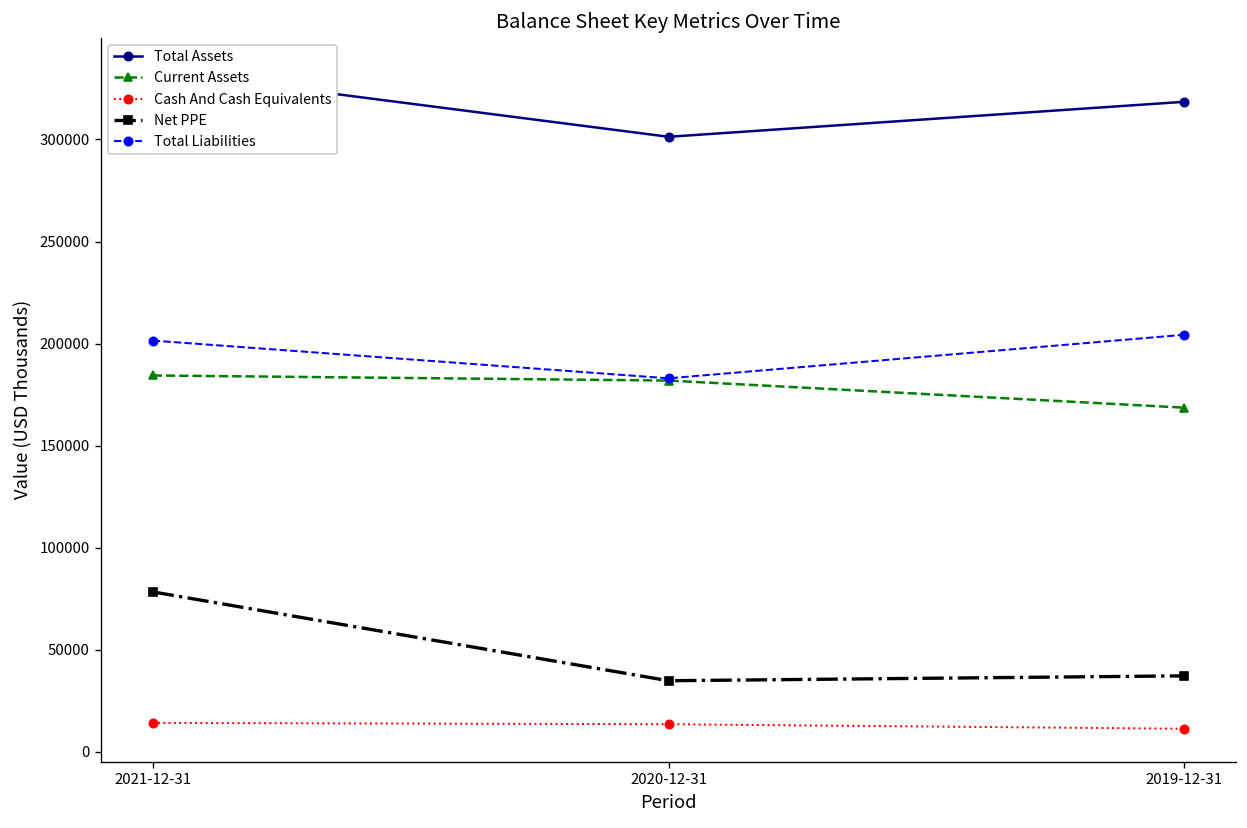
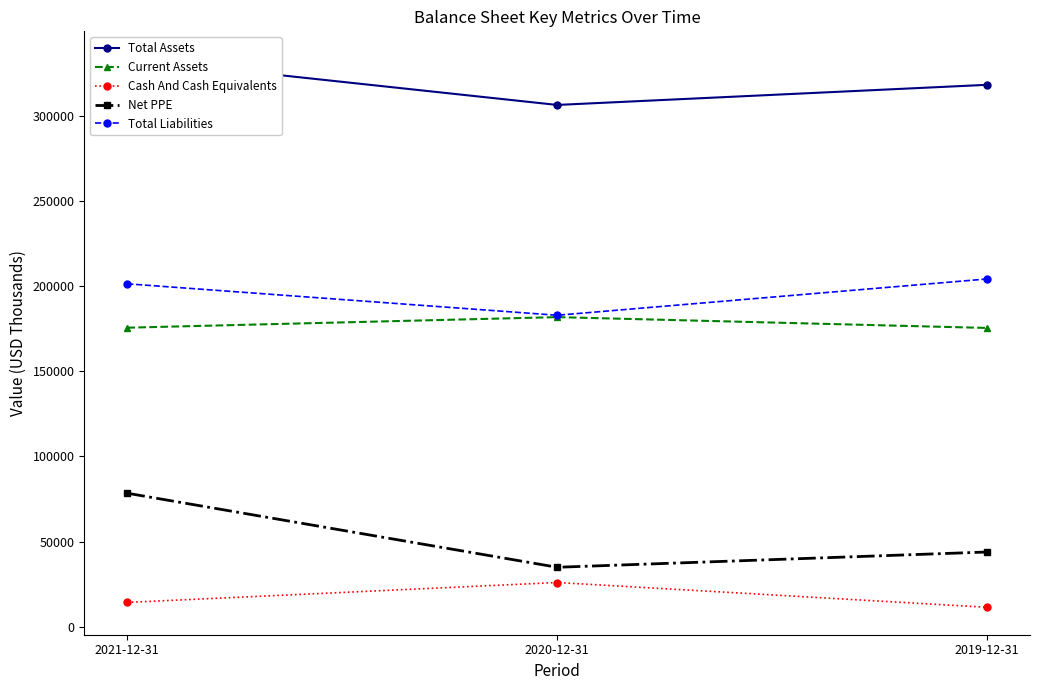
  {
    "Total Assets": {
-     "2020-12-31": 301000,
+     "2020-12-31": 307000,
      "2019-12-31": 318000
    },
    "Current Assets": {
-     "2021-12-31": 184000,
-     "2019-12-31": 169000
+     "2021-12-31": 176000,
+     "2019-12-31": 176000
    },
    "Cash And Cash Equivalents": {
      "2021-12-31": 14000,
-     "2020-12-31": 14000,
+     "2020-12-31": 26000,
      "2019-12-31": 11000
    },
    "Net PPE": {
      "2021-12-31": 78000,
      "2020-12-31": 35000,
-     "2019-12-31": 37000
+     "2019-12-31": 44000
    },
    "Total Liabilities": {
      "2021-12-31": 201000,
      "2019-12-31": 204000
    }
  }
